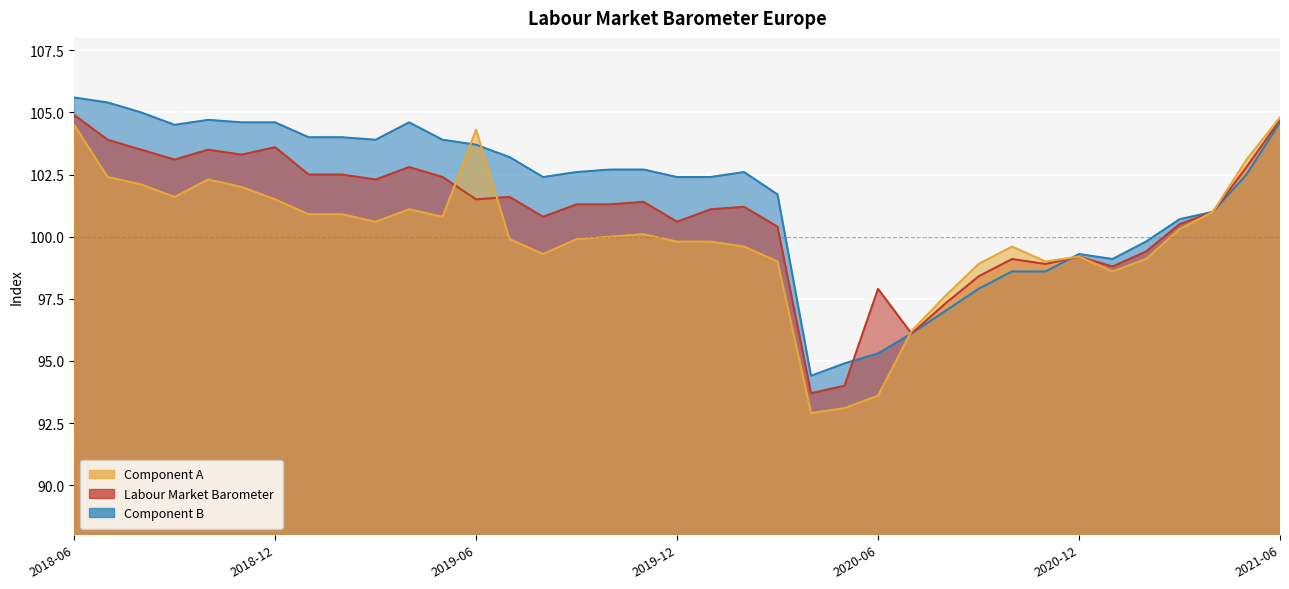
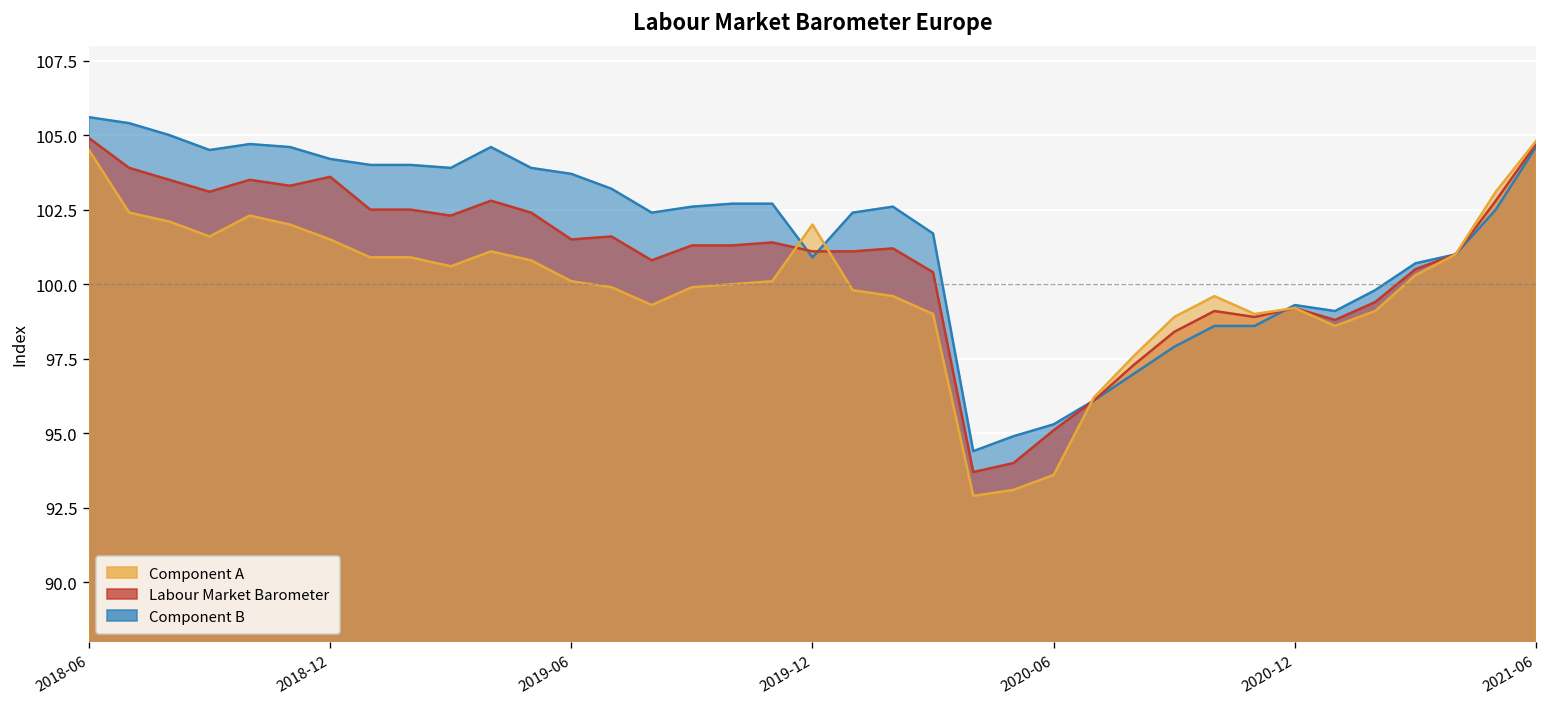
  {
    "Component B": {
      "2018-06": 105.6,
-     "2018-12": 104.6,
+     "2018-12": 104.2,
      "2019-06": 103.7,
-     "2019-12": 102.4,
+     "2019-12": 100.9,
      "2020-06": 95.3
    },
    "Labour Market Barometer": {
      "2018-06": 104.9,
      "2018-12": 103.6,
      "2019-06": 101.5,
-     "2019-12": 100.6,
-     "2020-06": 97.9
+     "2019-12": 101.1,
+     "2020-06": 95.1
    },
    "Component A": {
      "2018-06": 104.5,
      "2018-12": 101.5,
-     "2019-06": 104.3,
-     "2019-12": 99.8,
+     "2019-06": 100.1,
+     "2019-12": 102.0,
      "2020-06": 93.6
    }
  }
